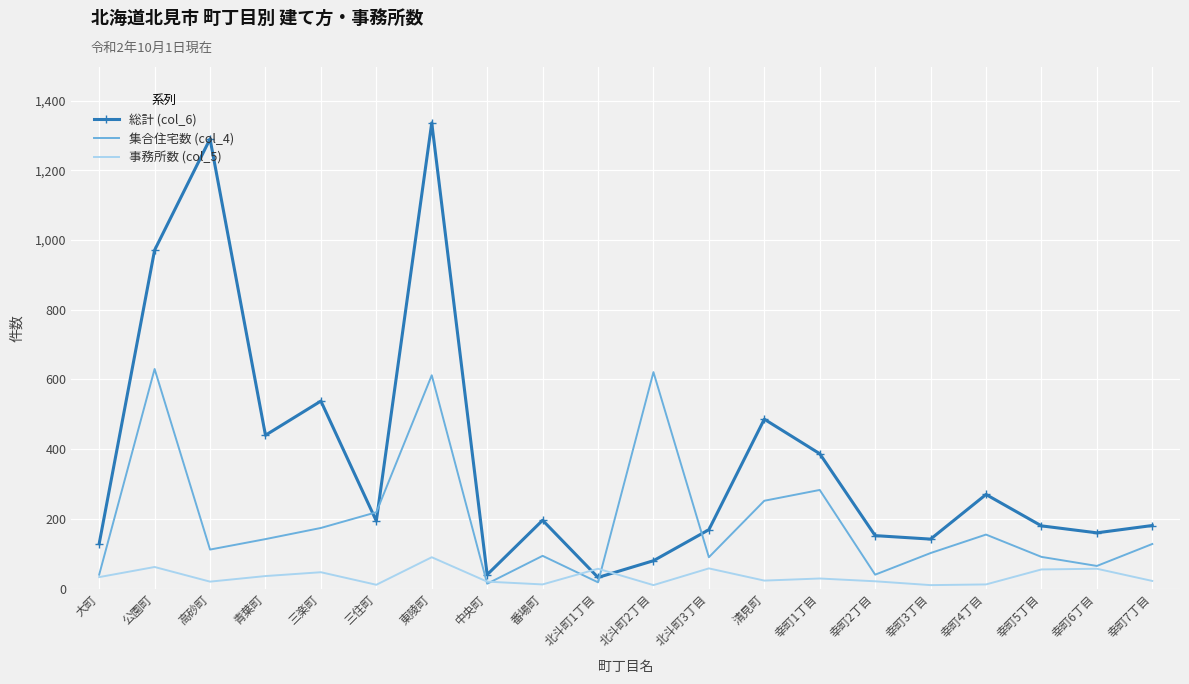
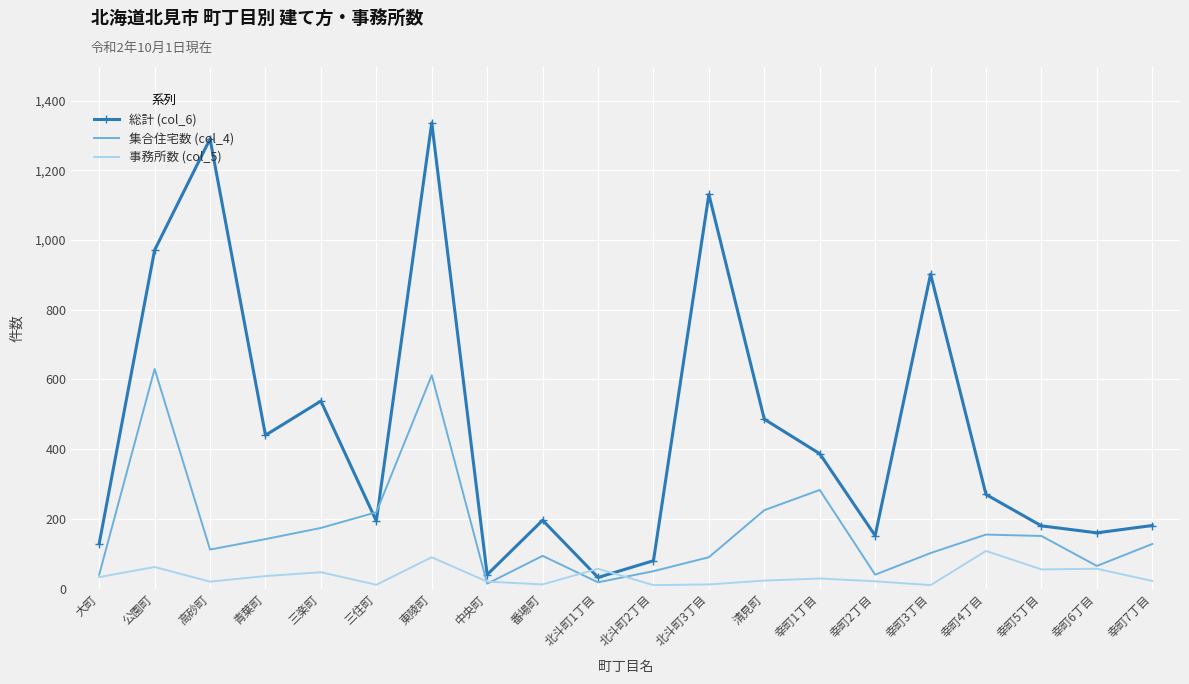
  {
    "総計 (col_6)": {
      "大町": "130",
      "公園町": "970",
      "高砂町": "1,290",
      "青葉町": "440",
      "三楽町": "540",
      "三住町": "190",
      "東陵町": "1,340",
      "中央町": "40",
      "番場町": "200",
      "北斗町1丁目": "30",
      "北斗町2丁目": "80",
-     "北斗町3丁目": "170",
+     "北斗町3丁目": "1,130",
      "清見町": "490",
      "幸町1丁目": "390",
      "幸町2丁目": "150",
-     "幸町3丁目": "140",
+     "幸町3丁目": "900",
      "幸町4丁目": "270",
      "幸町5丁目": "180",
      "幸町6丁目": "160",
      "幸町7丁目": "180"
    },
    "集合住宅数 (col_4)": {
      "公園町": "630",
      "高砂町": "110",
      "青葉町": "140",
      "三楽町": "170",
      "三住町": "220",
      "東陵町": "610",
      "番場町": "90",
      "北斗町1丁目": "20",
-     "北斗町2丁目": "620",
+     "北斗町2丁目": "50",
      "北斗町3丁目": "90",
-     "清見町": "250",
+     "清見町": "230",
      "幸町1丁目": "280",
      "幸町2丁目": "40",
      "幸町3丁目": "100",
      "幸町4丁目": "160",
-     "幸町5丁目": "90",
+     "幸町5丁目": "150",
      "幸町6丁目": "70",
      "幸町7丁目": "130"
    },
    "事務所数 (col_5)": {
      "公園町": "60",
      "高砂町": "20",
      "青葉町": "40",
      "三楽町": "50",
      "三住町": "10",
      "東陵町": "90",
      "番場町": "10",
      "北斗町1丁目": "60",
      "北斗町2丁目": "10",
-     "北斗町3丁目": "60",
+     "北斗町3丁目": "10",
      "清見町": "20",
      "幸町1丁目": "30",
      "幸町2丁目": "20",
      "幸町3丁目": "10",
-     "幸町4丁目": "10",
+     "幸町4丁目": "110",
      "幸町5丁目": "60",
      "幸町6丁目": "60",
      "幸町7丁目": "20"
    }
  }
